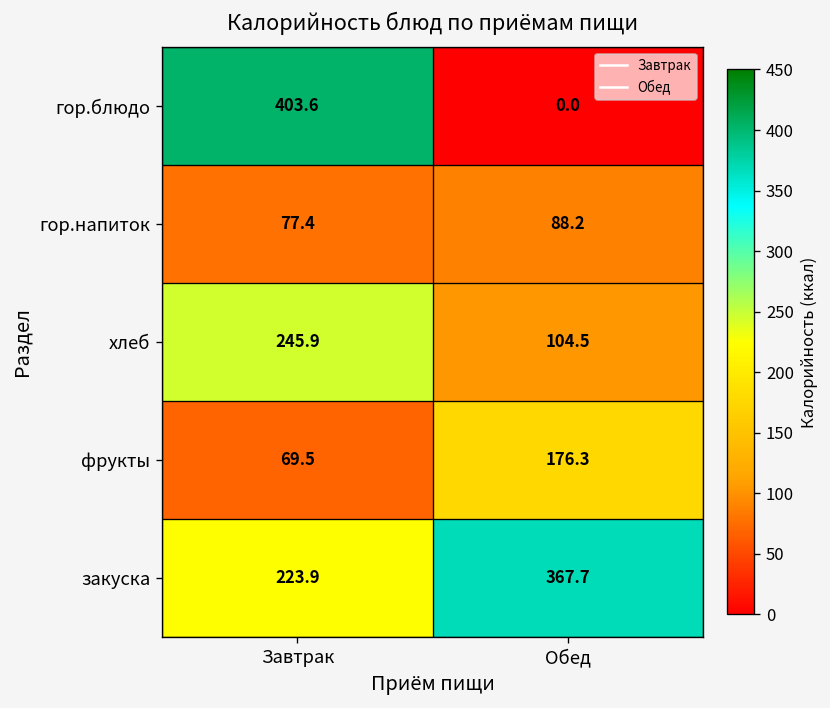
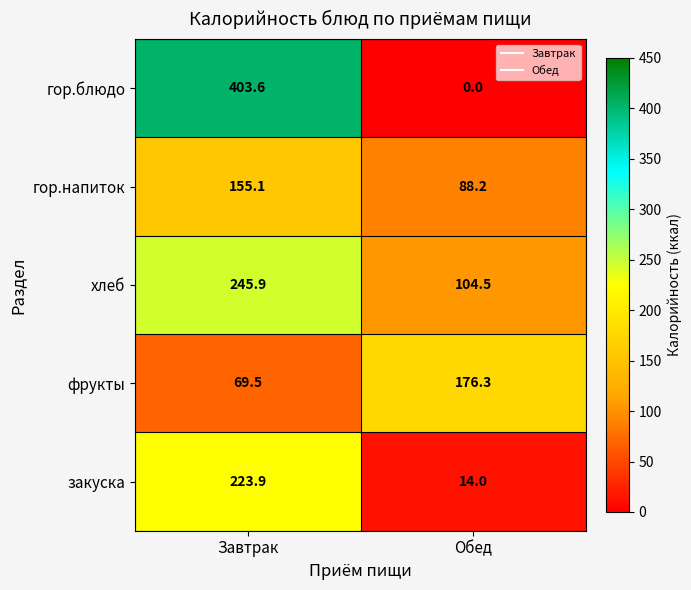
  {
    "гор.блюдо": {
      "Завтрак": 403.6,
      "Обед": 0.0
    },
    "гор.напиток": {
-     "Завтрак": 77.4,
+     "Завтрак": 155.1,
      "Обед": 88.2
    },
    "хлеб": {
      "Завтрак": 245.9,
      "Обед": 104.5
    },
    "фрукты": {
      "Завтрак": 69.5,
      "Обед": 176.3
    },
    "закуска": {
      "Завтрак": 223.9,
-     "Обед": 367.7
+     "Обед": 14.0
    }
  }
